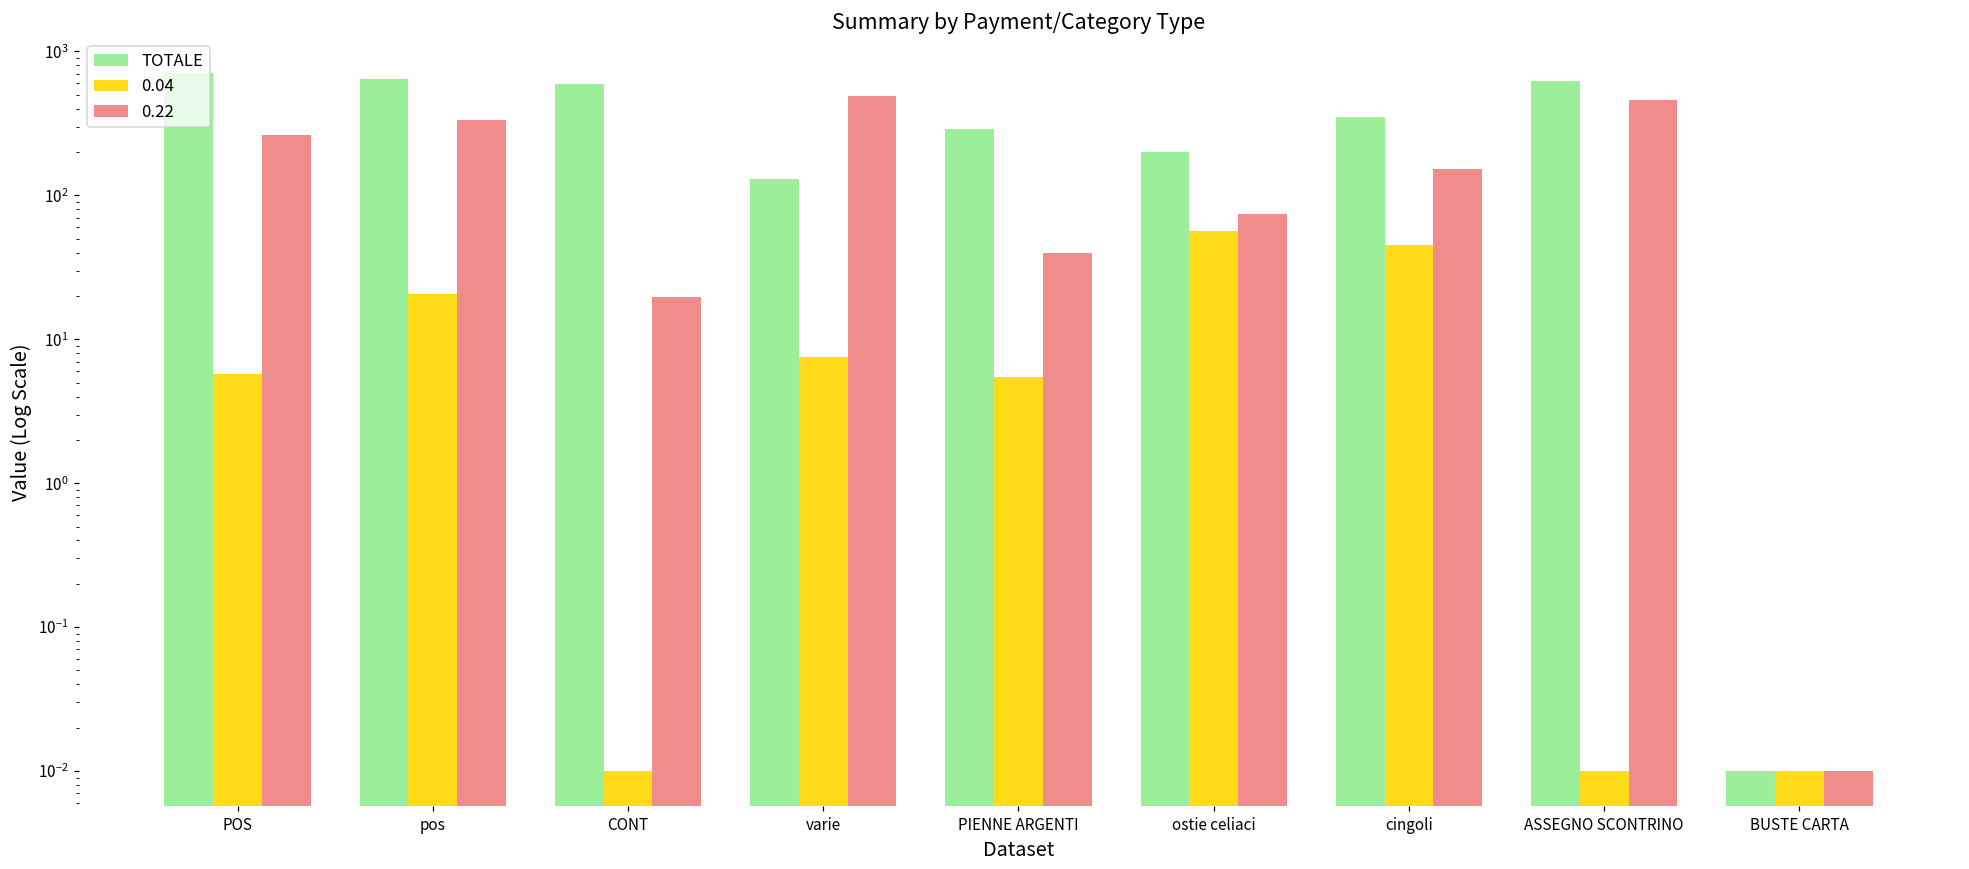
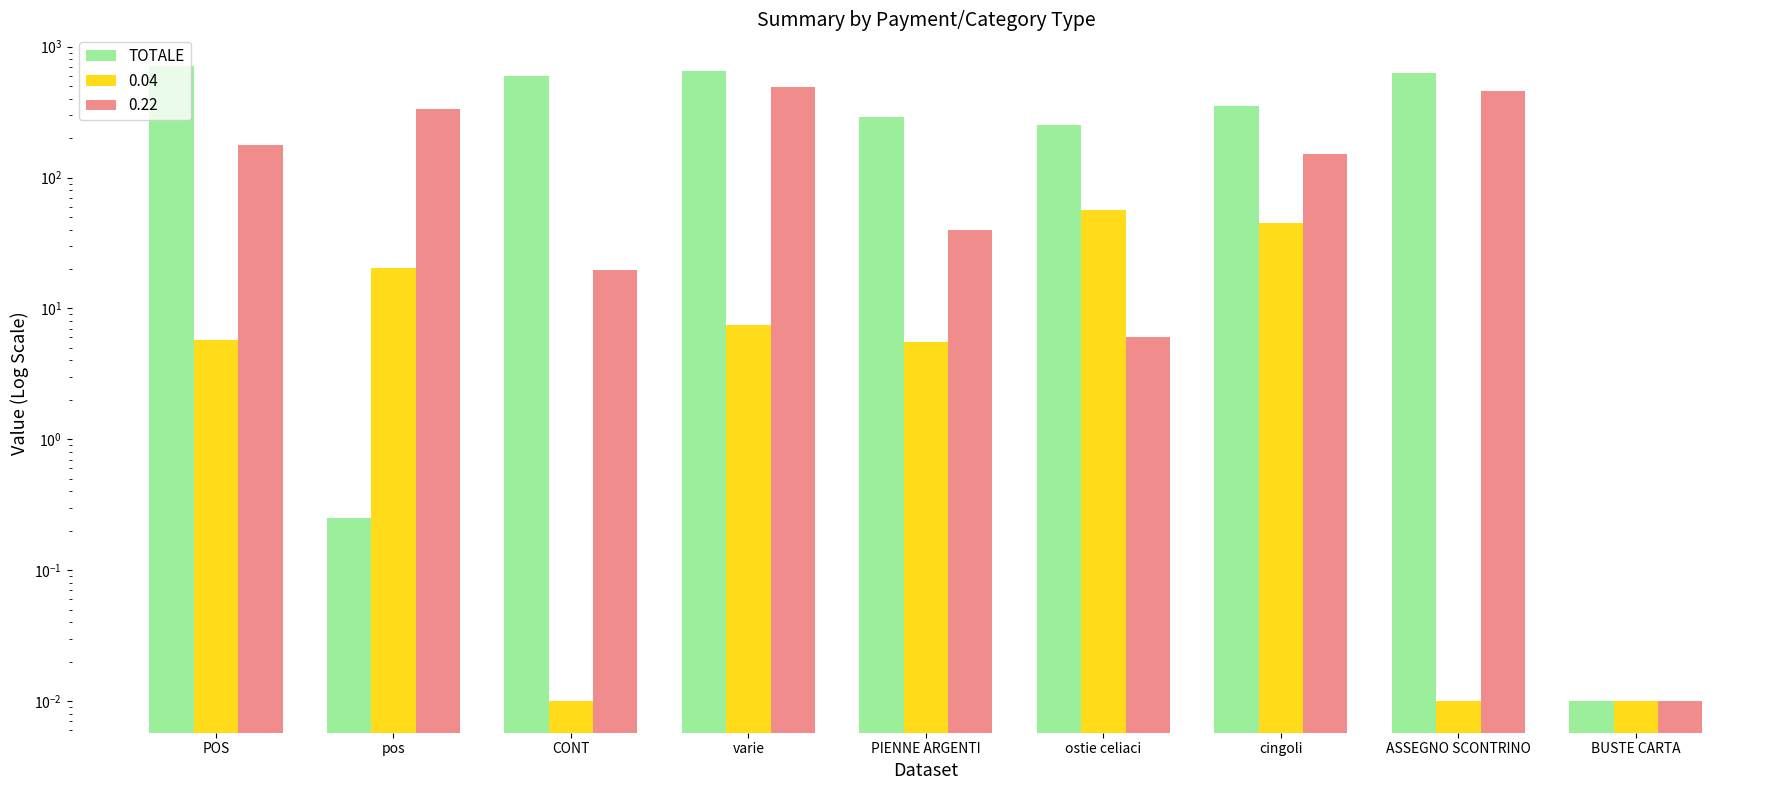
  {
    "TOTALE": {
-     "pos": 600,
+     "pos": 0.25,
      "CONT": 600,
-     "varie": 130,
+     "varie": 600,
      "PIENNE ARGENTI": 290,
-     "ostie celiaci": 200,
+     "ostie celiaci": 250,
      "cingoli": 350,
      "ASSEGNO SCONTRINO": 600,
      "BUSTE CARTA": 0.01
    },
    "0.04": {
      "POS": 6,
      "pos": 21,
      "CONT": 0.01,
      "varie": 8,
      "PIENNE ARGENTI": 5.5,
      "ostie celiaci": 57,
      "cingoli": 45,
      "ASSEGNO SCONTRINO": 0.01,
      "BUSTE CARTA": 0.01
    },
    "0.22": {
-     "POS": 260,
+     "POS": 180,
      "pos": 330,
      "CONT": 20,
      "varie": 490,
      "PIENNE ARGENTI": 40,
-     "ostie celiaci": 70,
+     "ostie celiaci": 6,
      "cingoli": 150,
      "ASSEGNO SCONTRINO": 460,
      "BUSTE CARTA": 0.010
    }
  }
